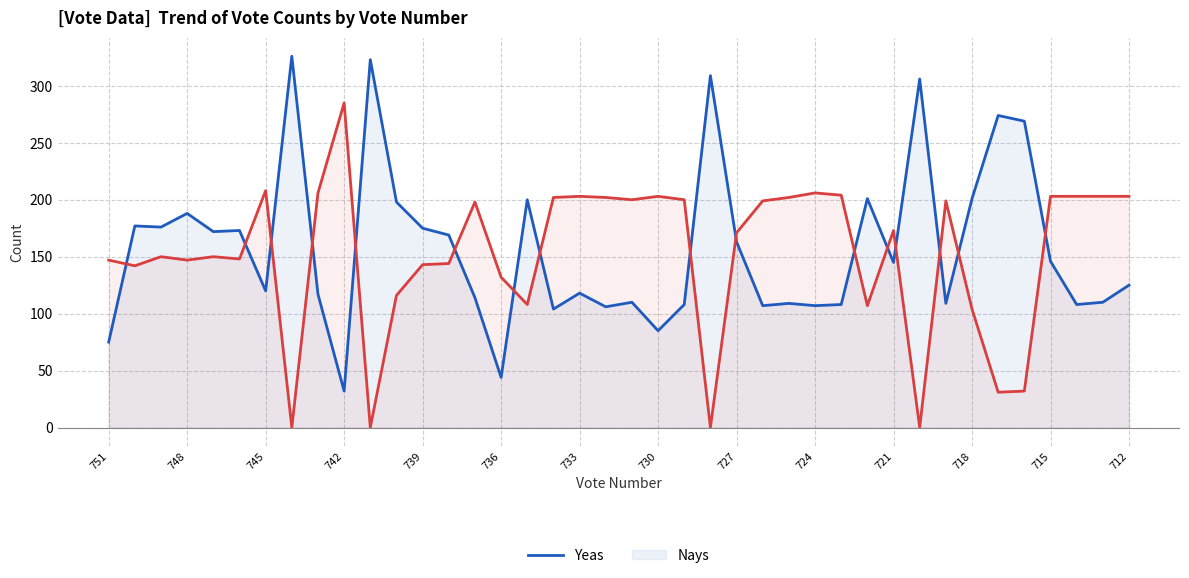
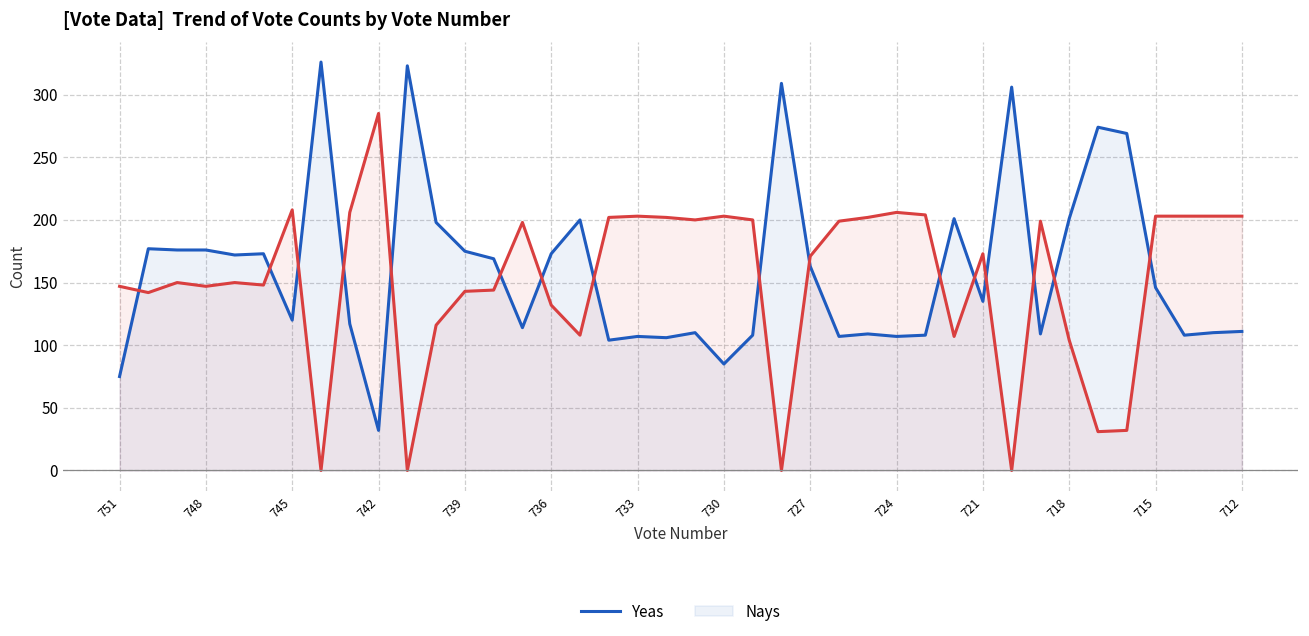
  {
    "Yeas": {
      "751": 75,
-     "748": 188,
+     "748": 176,
      "745": 120,
      "742": 32,
      "739": 175,
-     "736": 44,
-     "733": 118,
+     "736": 173,
+     "733": 107,
      "730": 85,
      "727": 163,
      "724": 107,
-     "721": 145,
+     "721": 135,
      "718": 201,
      "715": 146,
-     "712": 125
+     "712": 111
    }
  }
